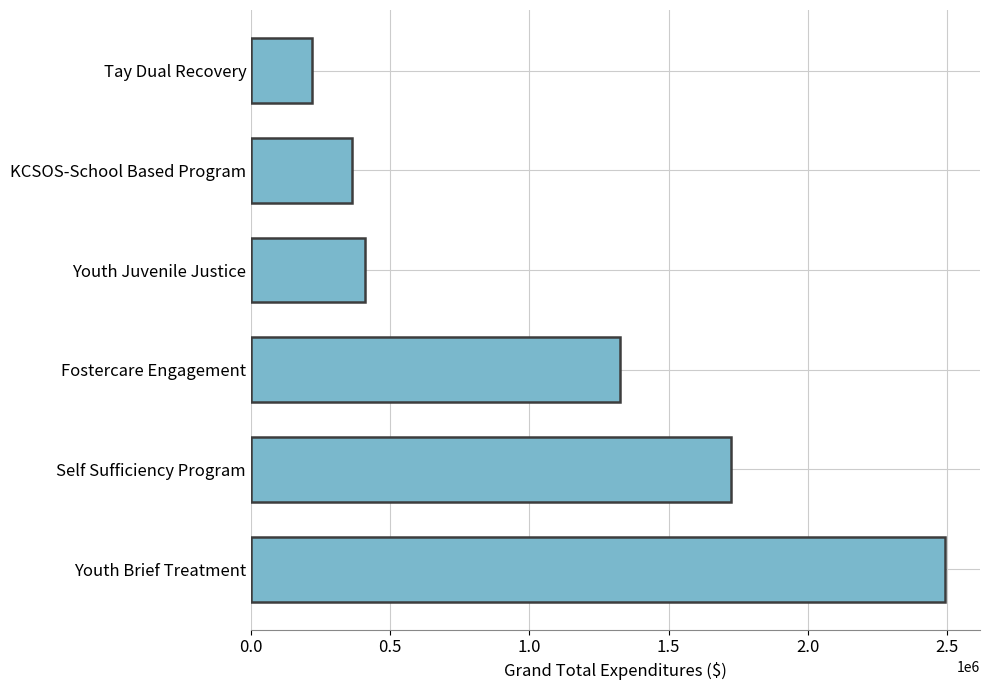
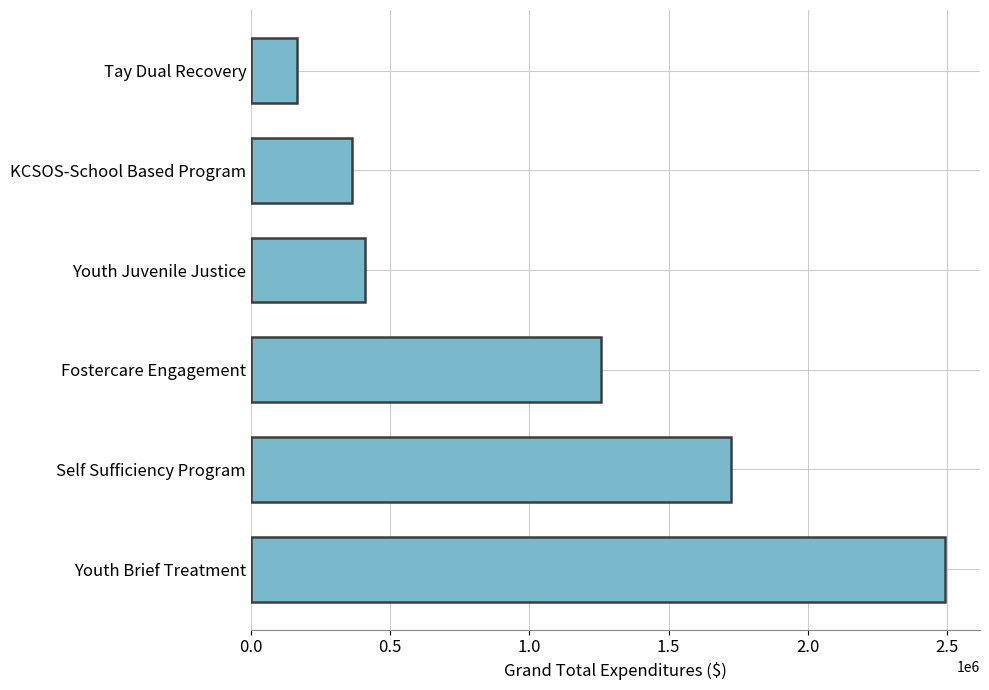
  {
-   "Tay Dual Recovery": 220000,
+   "Tay Dual Recovery": 170000,
    "KCSOS-School Based Program": 360000,
    "Youth Juvenile Justice": 410000,
-   "Fostercare Engagement": 1330000,
+   "Fostercare Engagement": 1260000,
    "Self Sufficiency Program": 1720000,
    "Youth Brief Treatment": 2490000
  }
